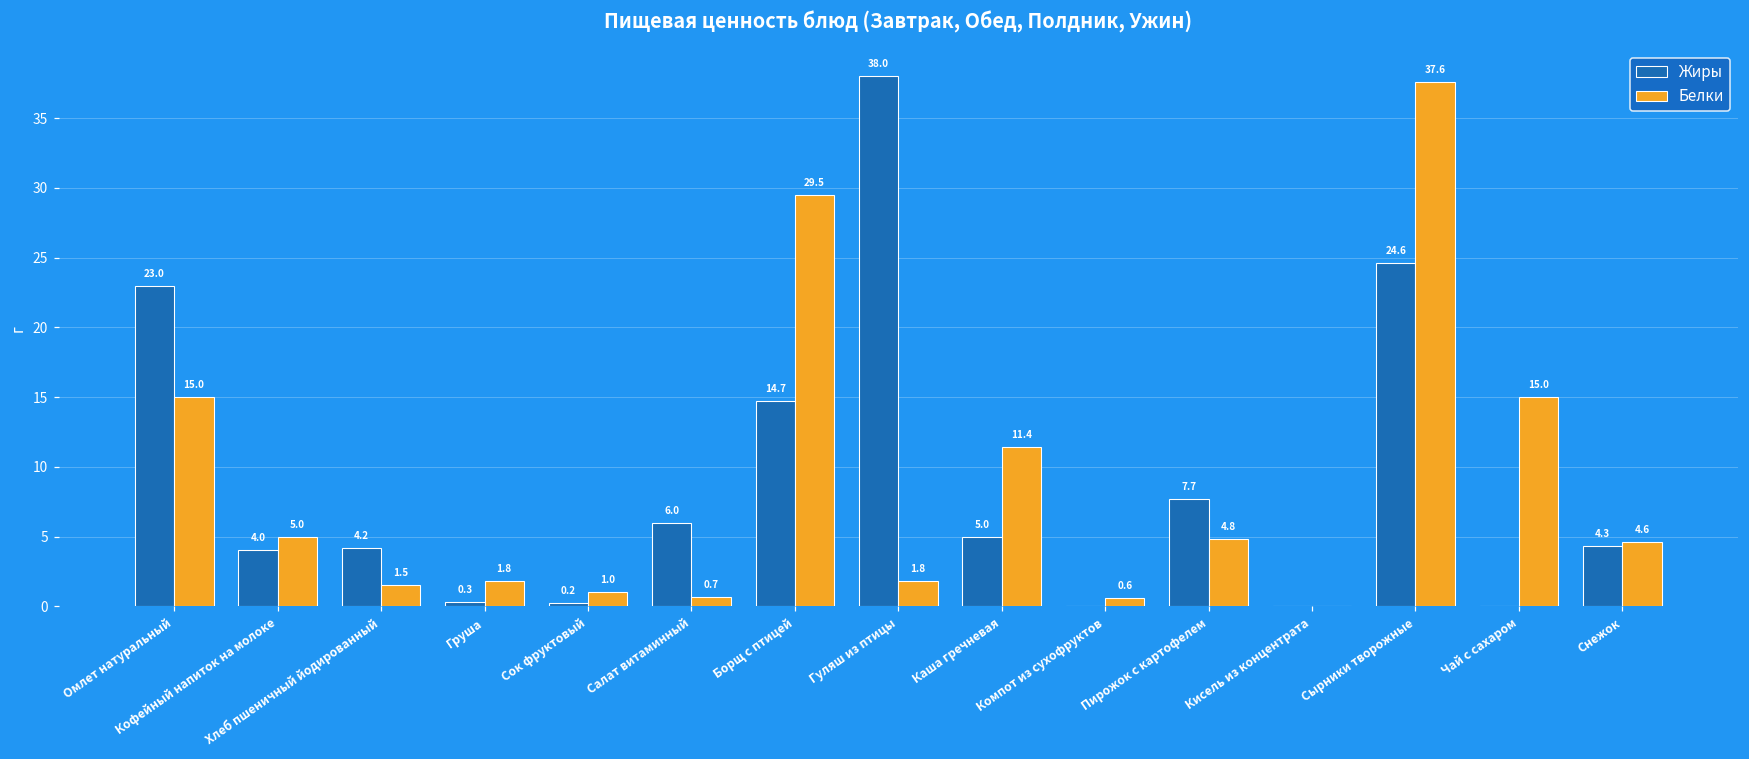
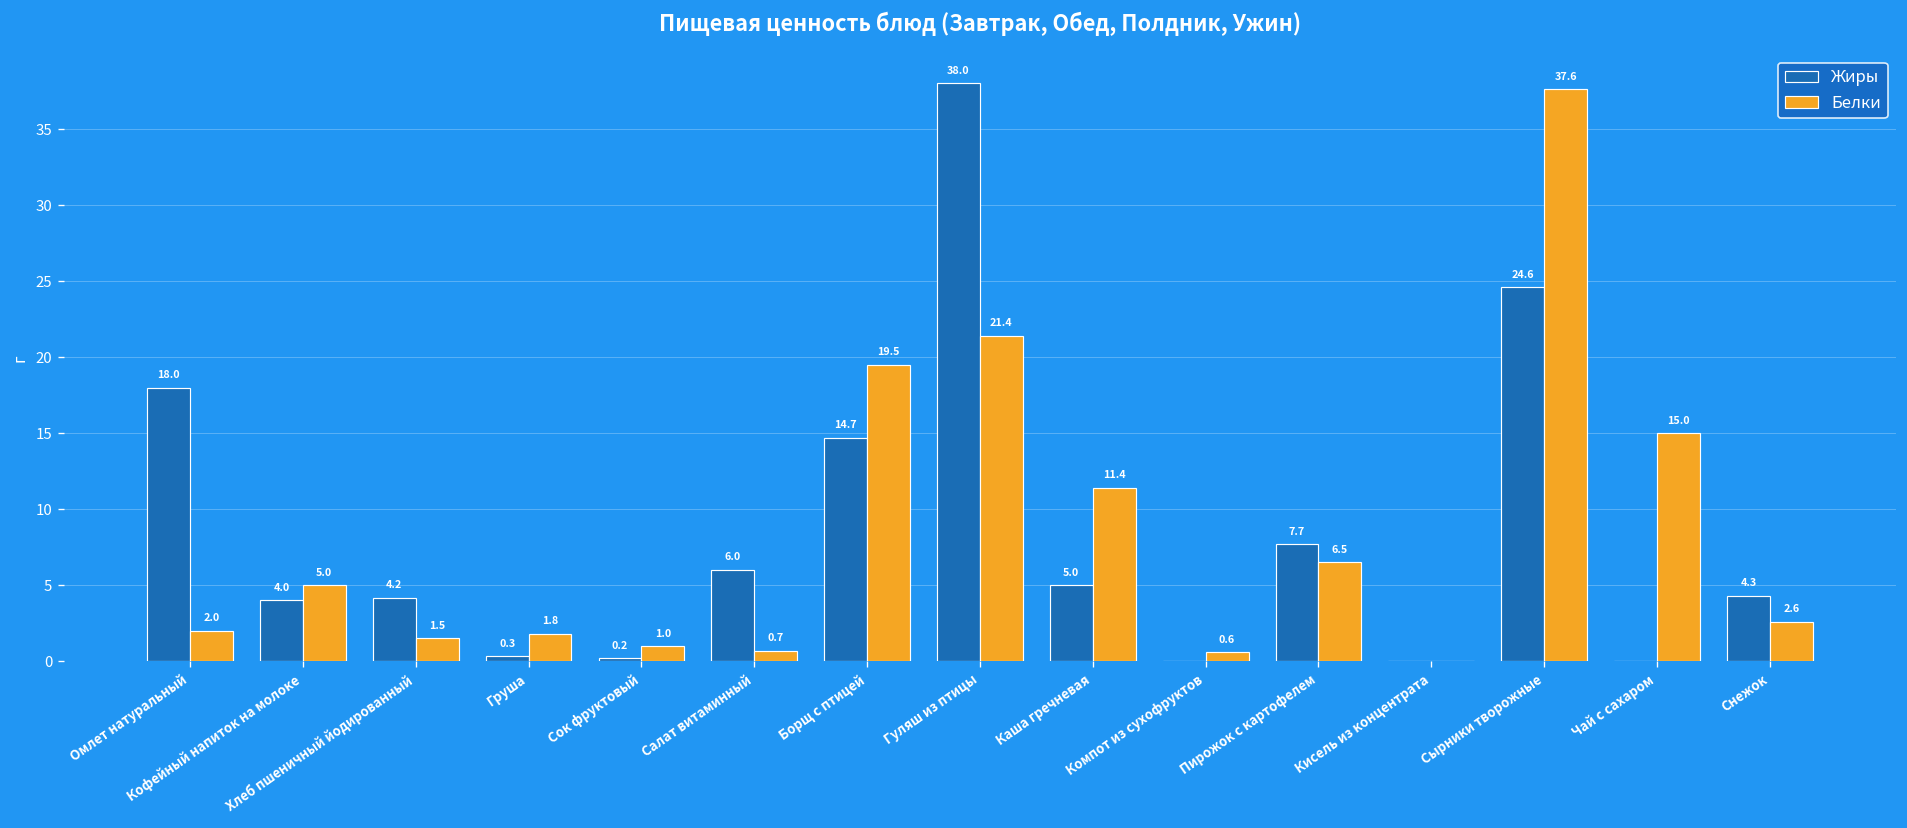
  {
    "Жиры": {
-     "Омлет натуральный": 23.0,
+     "Омлет натуральный": 18.0,
      "Кофейный напиток на молоке": 4.0,
      "Хлеб пшеничный йодированный": 4.2,
      "Груша": 0.3,
      "Сок фруктовый": 0.2,
      "Салат витаминный": 6.0,
      "Борщ с птицей": 14.7,
      "Гуляш из птицы": 38.0,
      "Каша гречневая": 5.0,
      "Пирожок с картофелем": 7.7,
      "Сырники творожные": 24.6,
      "Снежок": 4.3
    },
    "Белки": {
-     "Омлет натуральный": 15.0,
+     "Омлет натуральный": 2.0,
      "Кофейный напиток на молоке": 5.0,
      "Хлеб пшеничный йодированный": 1.5,
      "Груша": 1.8,
      "Сок фруктовый": 1.0,
      "Салат витаминный": 0.7,
-     "Борщ с птицей": 29.5,
-     "Гуляш из птицы": 1.8,
+     "Борщ с птицей": 19.5,
+     "Гуляш из птицы": 21.4,
      "Каша гречневая": 11.4,
      "Компот из сухофруктов": 0.6,
-     "Пирожок с картофелем": 4.8,
+     "Пирожок с картофелем": 6.5,
      "Сырники творожные": 37.6,
      "Чай с сахаром": 15.0,
-     "Снежок": 4.6
+     "Снежок": 2.6
    }
  }
